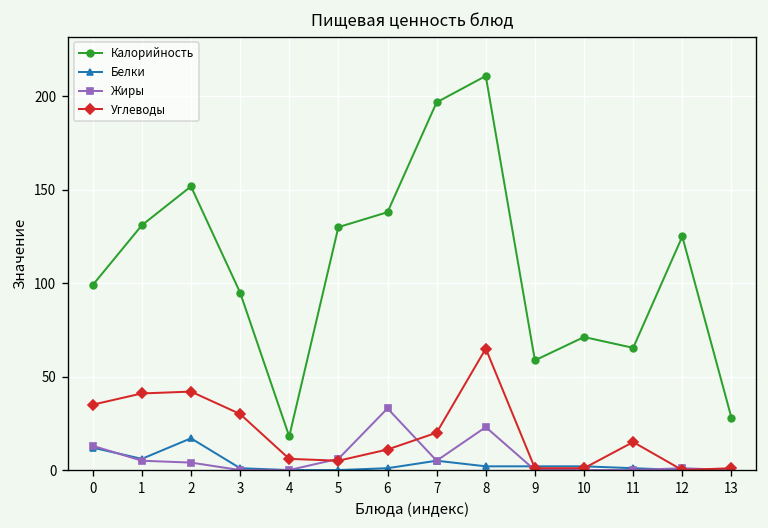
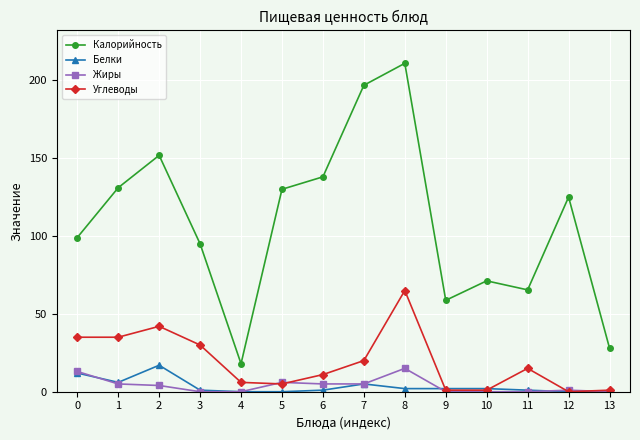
  {
    "Калорийность": {
      "0": 99,
      "1": 131,
      "2": 152,
      "3": 95,
      "4": 18,
      "5": 130,
      "6": 138,
      "7": 197,
      "8": 211,
      "9": 59,
      "10": 71,
      "11": 65,
      "12": 125,
      "13": 28
    },
    "Белки": {
      "2": 17,
      "5": 0,
      "6": 1,
      "8": 2
    },
    "Жиры": {
      "2": 4,
-     "6": 33,
-     "8": 23
+     "6": 5,
+     "8": 15
    },
    "Углеводы": {
      "0": 35,
-     "1": 41,
+     "1": 35,
      "2": 42,
      "3": 30,
      "4": 6,
      "6": 11,
      "7": 20,
      "8": 65,
      "11": 15
    }
  }
